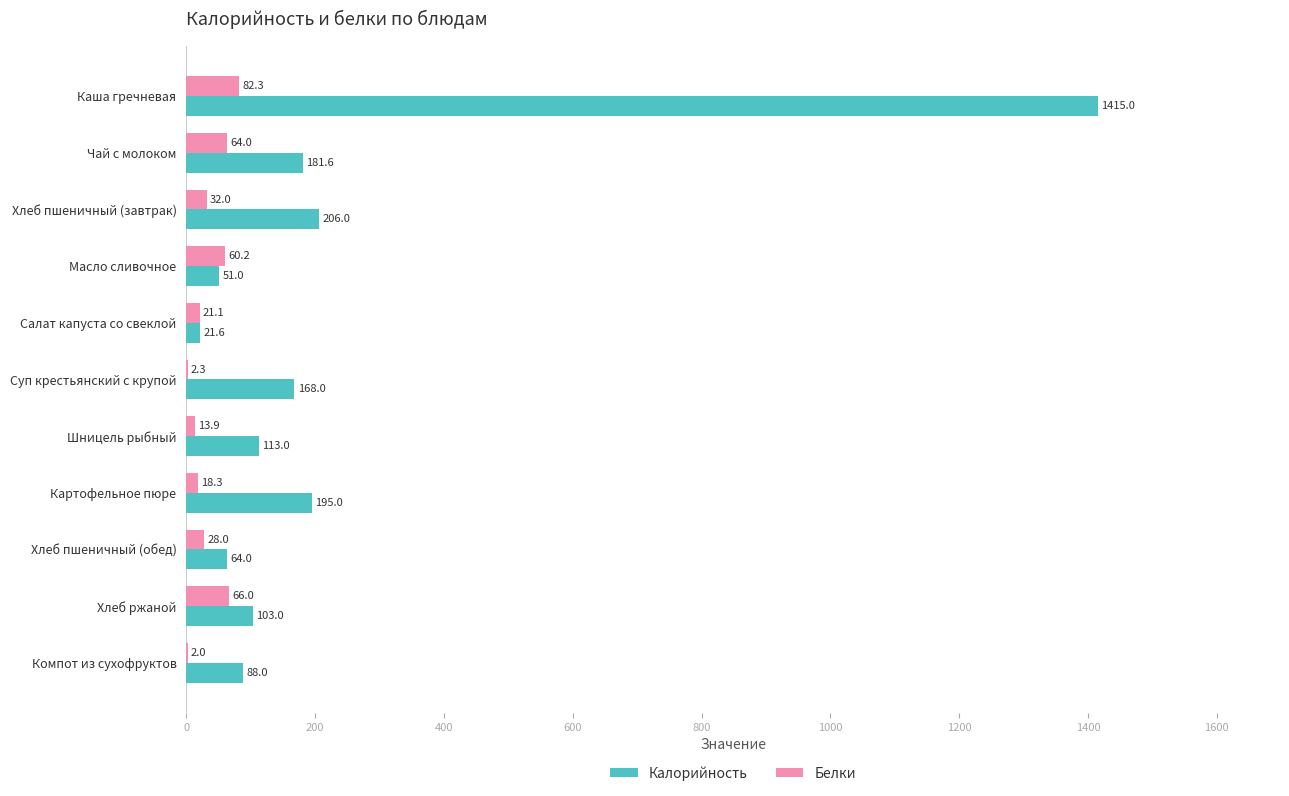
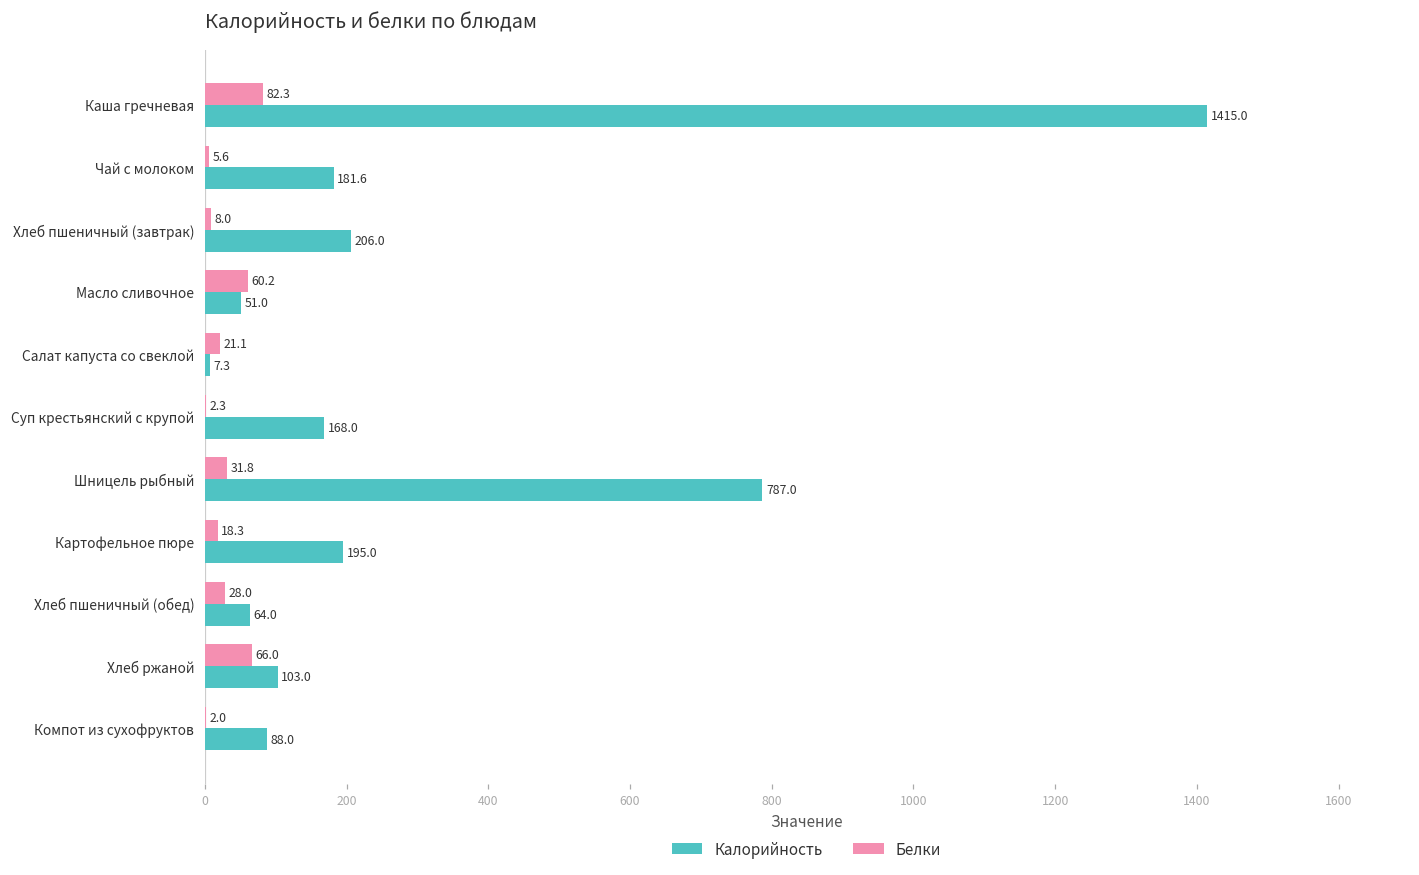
  {
    "Калорийность": {
      "Каша гречневая": 1415.0,
      "Чай с молоком": 181.6,
      "Хлеб пшеничный (завтрак)": 206.0,
      "Масло сливочное": 51.0,
-     "Салат капуста со свеклой": 21.6,
+     "Салат капуста со свеклой": 7.3,
      "Суп крестьянский с крупой": 168.0,
-     "Шницель рыбный": 113.0,
+     "Шницель рыбный": 787.0,
      "Картофельное пюре": 195.0,
      "Хлеб пшеничный (обед)": 64.0,
      "Хлеб ржаной": 103.0,
      "Компот из сухофруктов": 88.0
    },
    "Белки": {
      "Каша гречневая": 82.3,
-     "Чай с молоком": 64.0,
-     "Хлеб пшеничный (завтрак)": 32.0,
+     "Чай с молоком": 5.6,
+     "Хлеб пшеничный (завтрак)": 8.0,
      "Масло сливочное": 60.2,
      "Салат капуста со свеклой": 21.1,
      "Суп крестьянский с крупой": 2.3,
-     "Шницель рыбный": 13.9,
+     "Шницель рыбный": 31.8,
      "Картофельное пюре": 18.3,
      "Хлеб пшеничный (обед)": 28.0,
      "Хлеб ржаной": 66.0,
      "Компот из сухофруктов": 2.0
    }
  }
